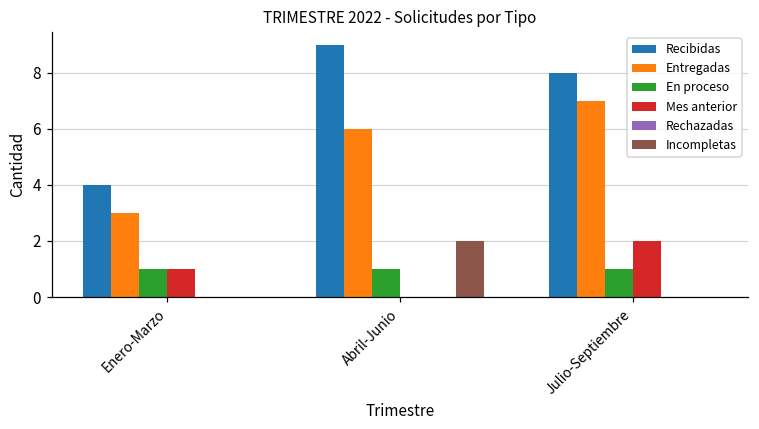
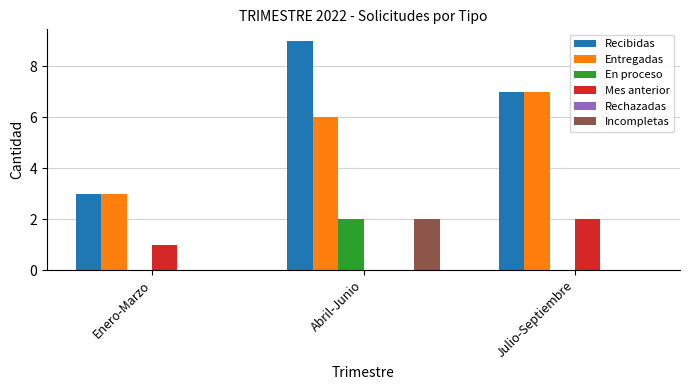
  {
    "Recibidas": {
-     "Enero-Marzo": 4,
+     "Enero-Marzo": 3,
      "Abril-Junio": 9,
-     "Julio-Septiembre": 8
+     "Julio-Septiembre": 7
    },
    "Entregadas": {
      "Enero-Marzo": 3,
      "Abril-Junio": 6,
      "Julio-Septiembre": 7
    },
    "En proceso": {
-     "Enero-Marzo": 1,
-     "Abril-Junio": 1,
-     "Julio-Septiembre": 1
+     "Enero-Marzo": 0,
+     "Abril-Junio": 2,
+     "Julio-Septiembre": 0
    },
    "Mes anterior": {
      "Enero-Marzo": 1,
      "Abril-Junio": 0,
      "Julio-Septiembre": 2
    },
    "Rechazadas": {
      "Enero-Marzo": 0,
      "Abril-Junio": 0,
      "Julio-Septiembre": 0
    },
    "Incompletas": {
      "Enero-Marzo": 0,
      "Abril-Junio": 2,
      "Julio-Septiembre": 0
    }
  }
